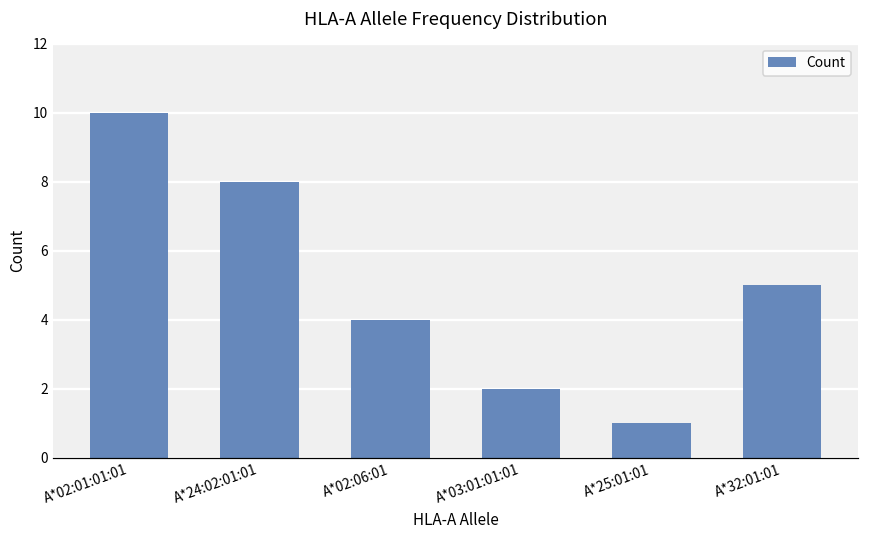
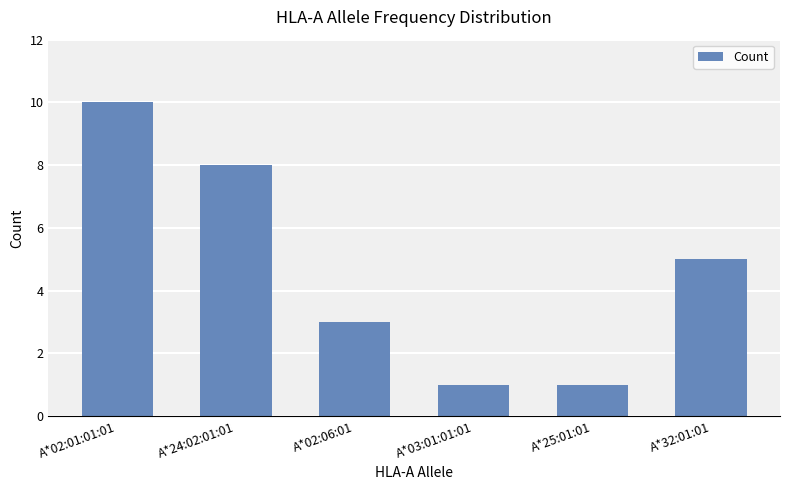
  {
    "A*02:01:01:01": 10,
    "A*24:02:01:01": 8,
-   "A*02:06:01": 4,
-   "A*03:01:01:01": 2,
+   "A*02:06:01": 3,
+   "A*03:01:01:01": 1,
    "A*25:01:01": 1,
    "A*32:01:01": 5
  }
